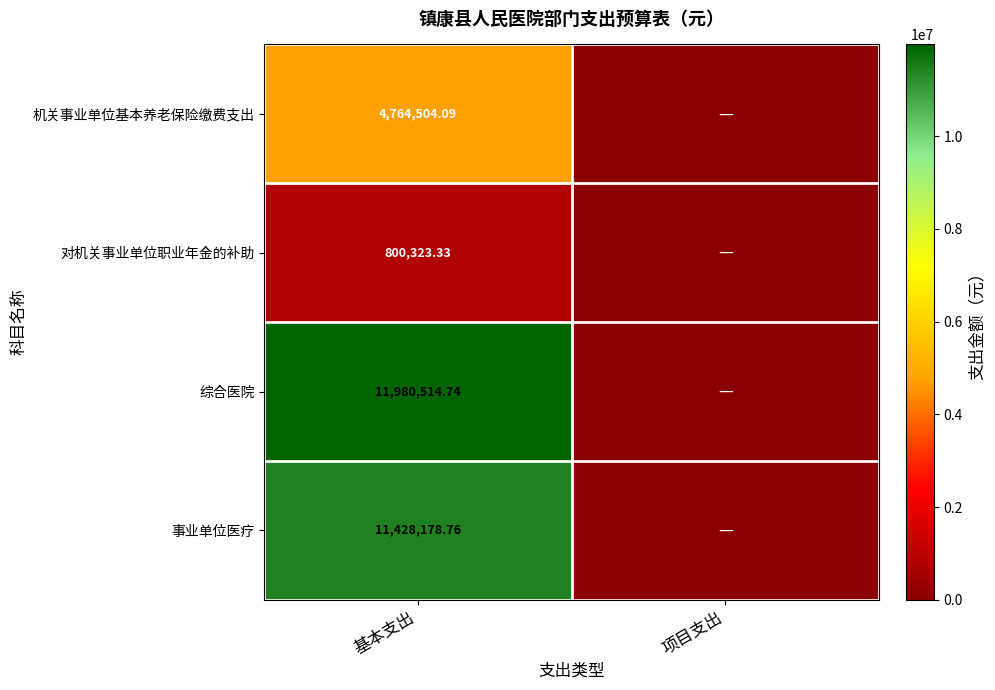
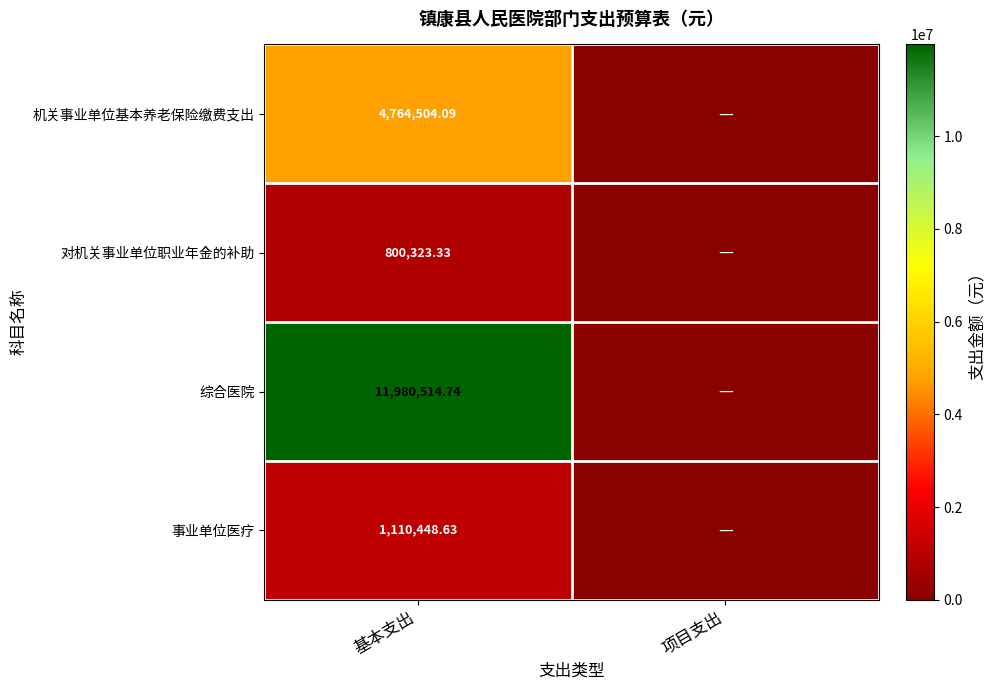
  {
    "机关事业单位基本养老保险缴费支出": {
      "基本支出": "4,764,504.09"
    },
    "对机关事业单位职业年金的补助": {
      "基本支出": "800,323.33"
    },
    "综合医院": {
      "基本支出": "11,980,514.74"
    },
    "事业单位医疗": {
-     "基本支出": "11,428,178.76"
+     "基本支出": "1,110,448.63"
    }
  }
